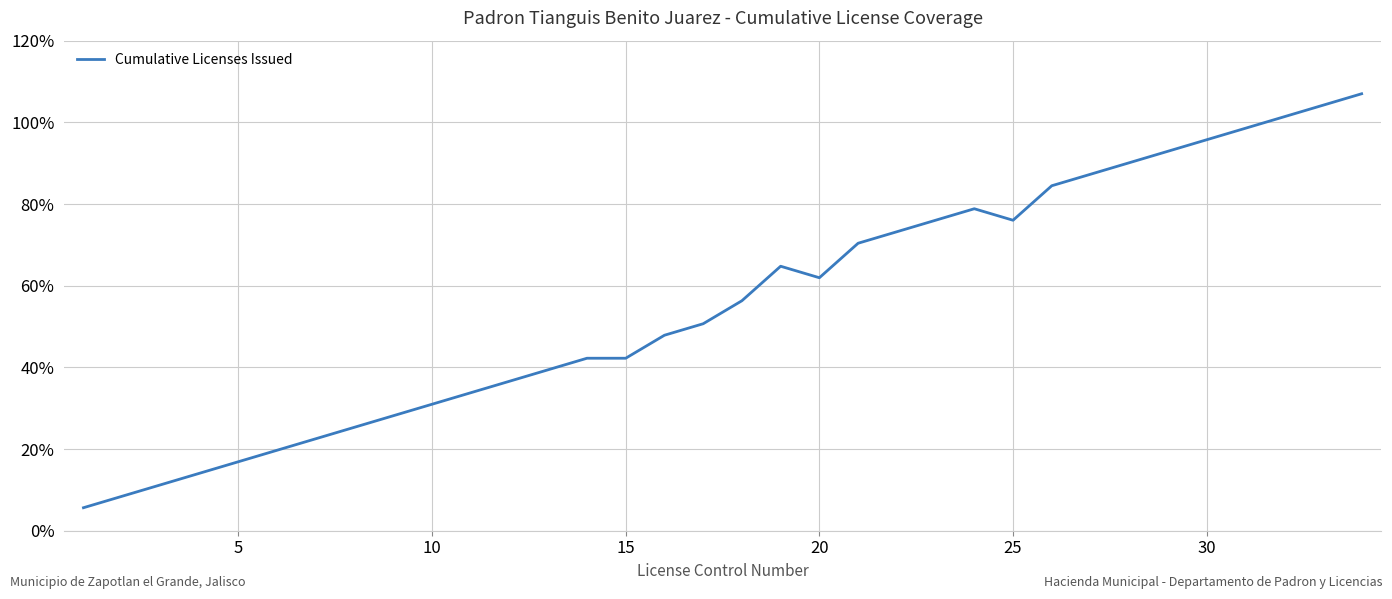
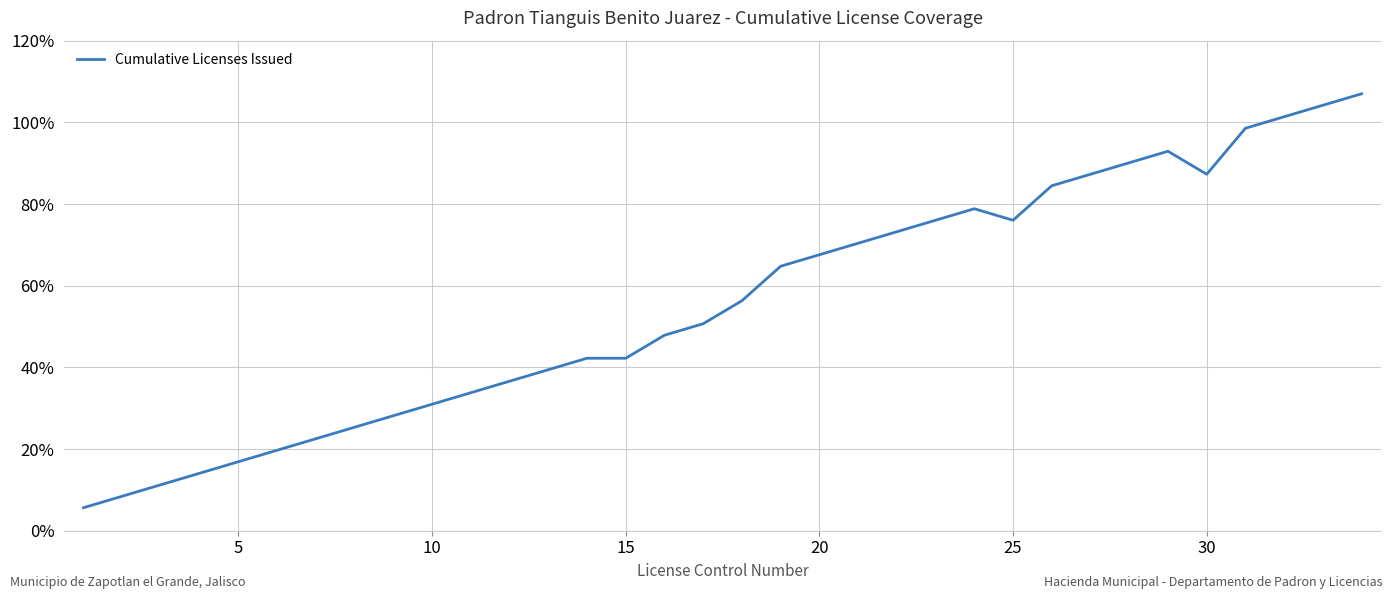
  {
    "5": "17%",
    "10": "31%",
    "15": "42%",
-   "20": "62%",
+   "20": "68%",
    "25": "76%",
-   "30": "96%"
+   "30": "87%"
  }
